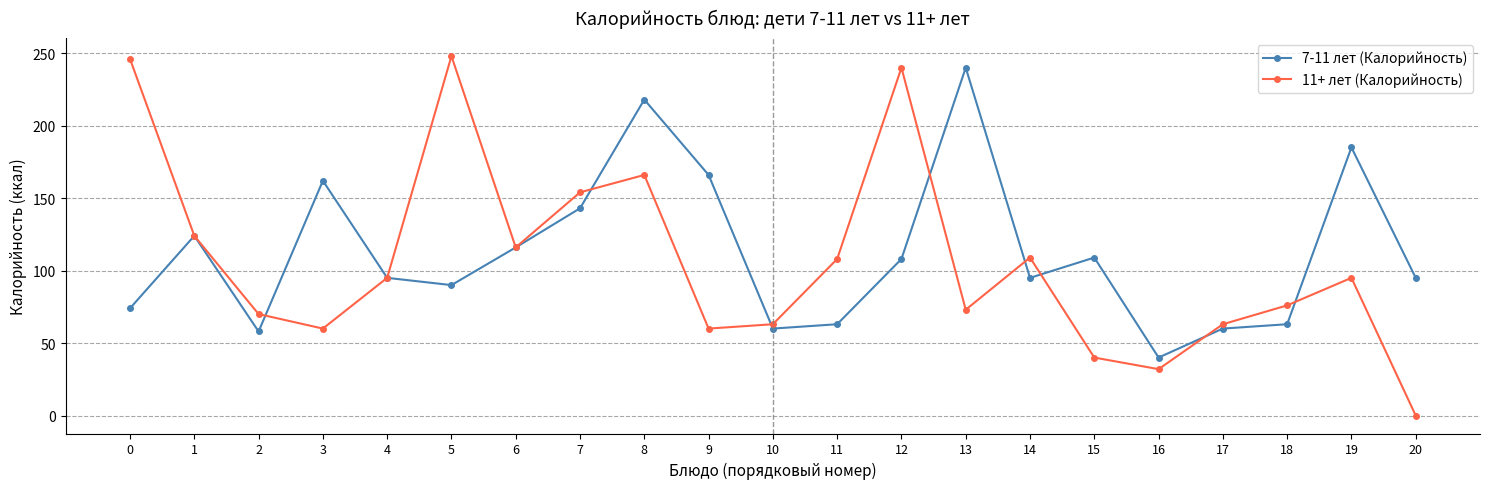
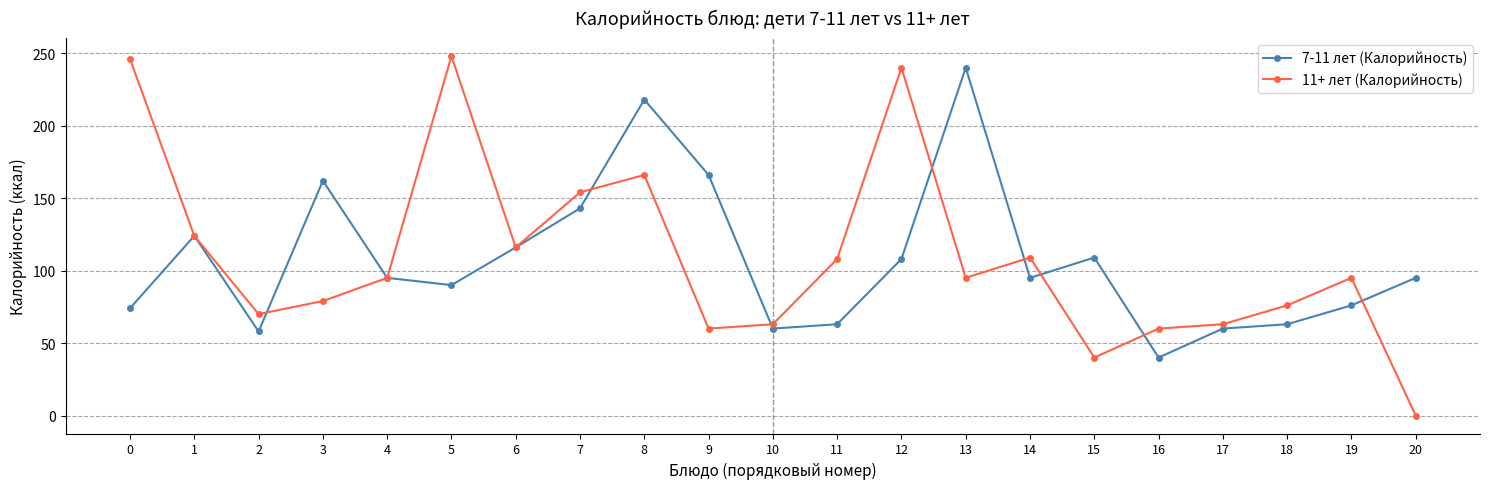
  {
    "7-11 лет (Калорийность)": {
      "0": 74,
      "2": 58,
      "3": 162,
      "5": 90,
      "7": 143,
      "8": 218,
      "9": 166,
      "10": 60,
      "11": 63,
      "12": 108,
      "13": 240,
      "14": 95,
      "15": 109,
      "16": 40,
      "17": 60,
      "18": 63,
-     "19": 185,
+     "19": 76,
      "20": 95
    },
    "11+ лет (Калорийность)": {
      "0": 246,
      "2": 70,
-     "3": 60,
+     "3": 79,
      "5": 248,
      "7": 154,
      "8": 166,
      "9": 60,
      "10": 63,
      "11": 108,
      "12": 240,
-     "13": 73,
+     "13": 95,
      "14": 109,
      "15": 40,
-     "16": 32,
+     "16": 60,
      "17": 63,
      "18": 76,
      "19": 95,
      "20": 0
    }
  }
